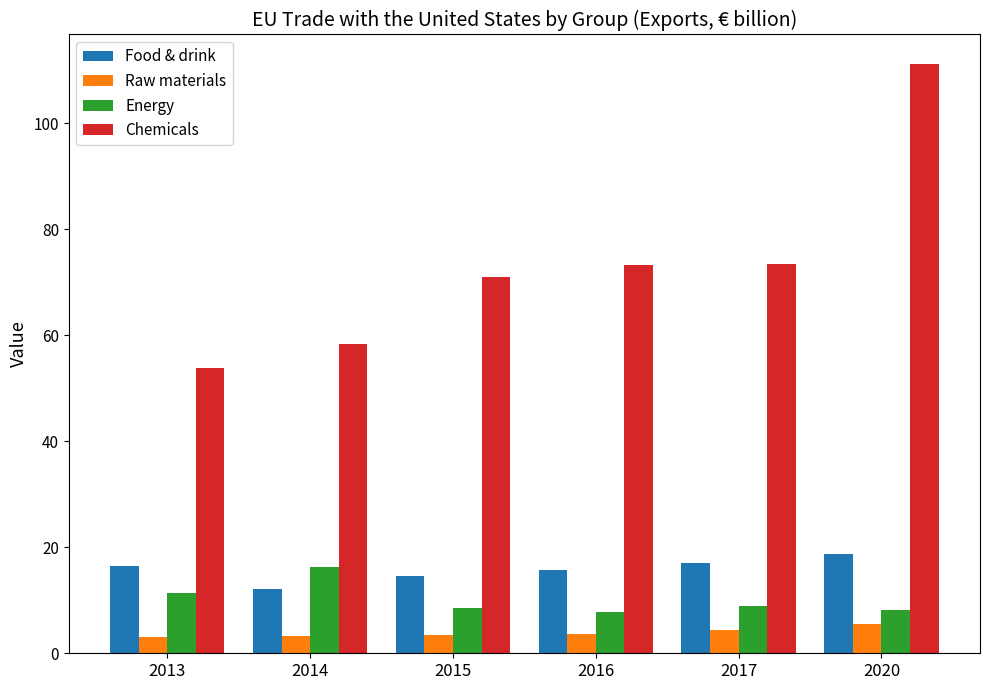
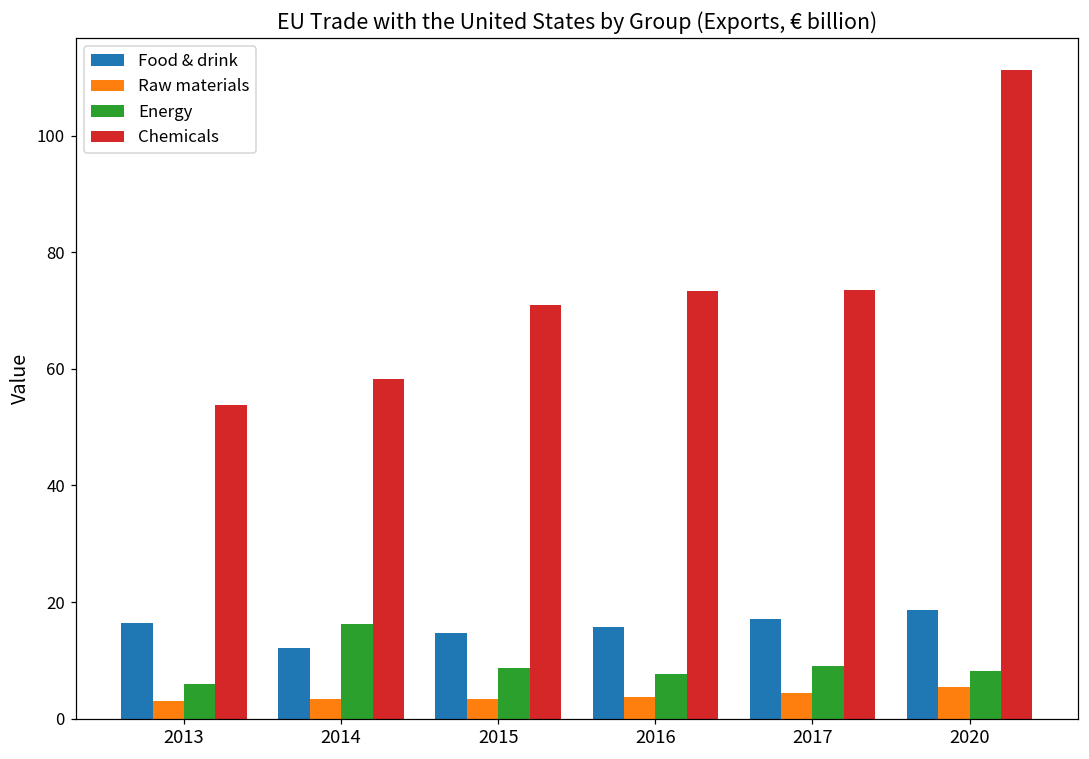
  {
    "Food & drink": {
      "2013": 16,
      "2014": 12,
      "2015": 15,
      "2016": 16,
      "2017": 17,
      "2020": 19
    },
    "Raw materials": {
      "2013": 3,
      "2014": 3,
      "2015": 3,
      "2016": 4,
      "2017": 4,
      "2020": 5
    },
    "Energy": {
-     "2013": 11,
+     "2013": 6,
      "2014": 16,
      "2015": 9,
      "2016": 8,
      "2017": 9,
      "2020": 8
    },
    "Chemicals": {
      "2013": 54,
      "2014": 58,
      "2015": 71,
      "2016": 73,
      "2017": 74,
      "2020": 111
    }
  }
